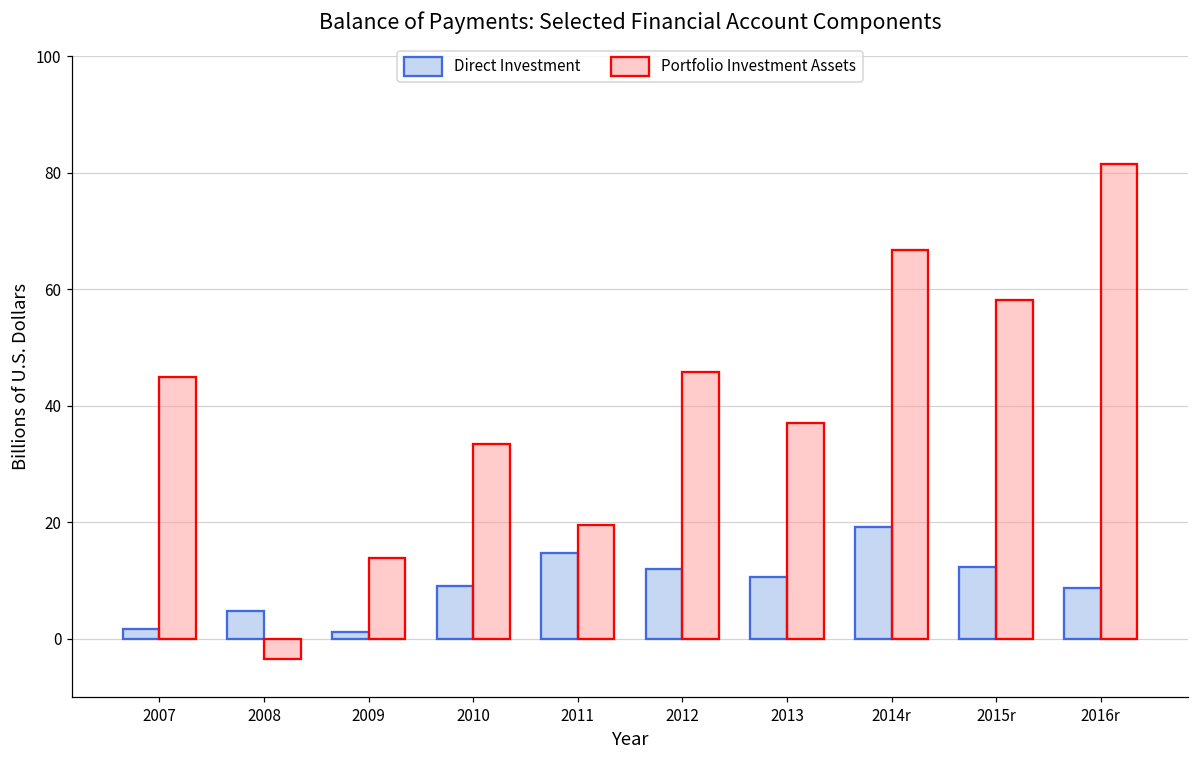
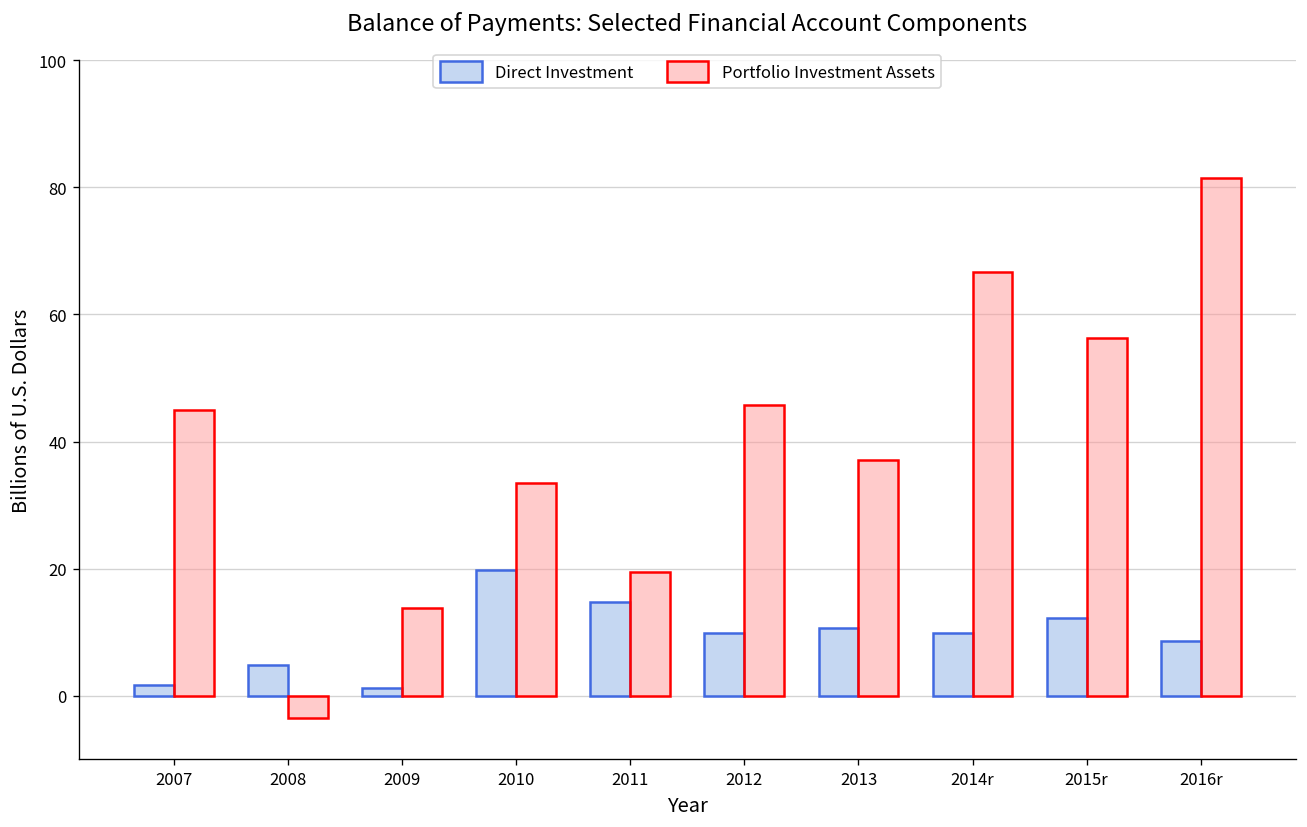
  {
    "Direct Investment": {
      "2007": 2,
      "2008": 5,
      "2009": 1,
-     "2010": 9,
+     "2010": 20,
      "2011": 15,
-     "2012": 12,
+     "2012": 10,
      "2013": 11,
-     "2014r": 19,
+     "2014r": 10,
      "2015r": 12,
      "2016r": 9
    },
    "Portfolio Investment Assets": {
      "2007": 45,
      "2008": -4,
      "2009": 14,
      "2010": 33,
      "2011": 20,
      "2012": 46,
      "2013": 37,
      "2014r": 67,
-     "2015r": 58,
+     "2015r": 56,
      "2016r": 81
    }
  }
